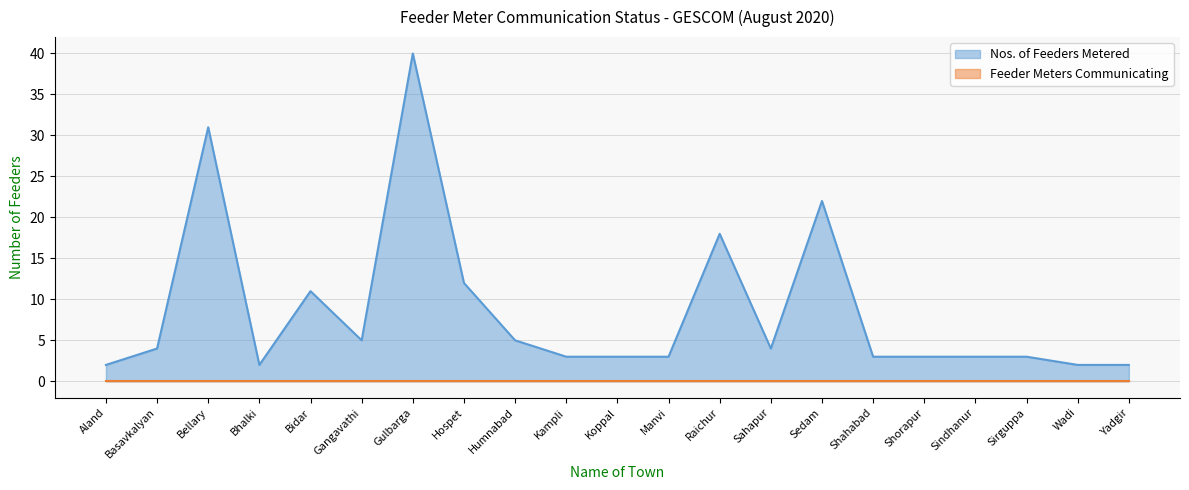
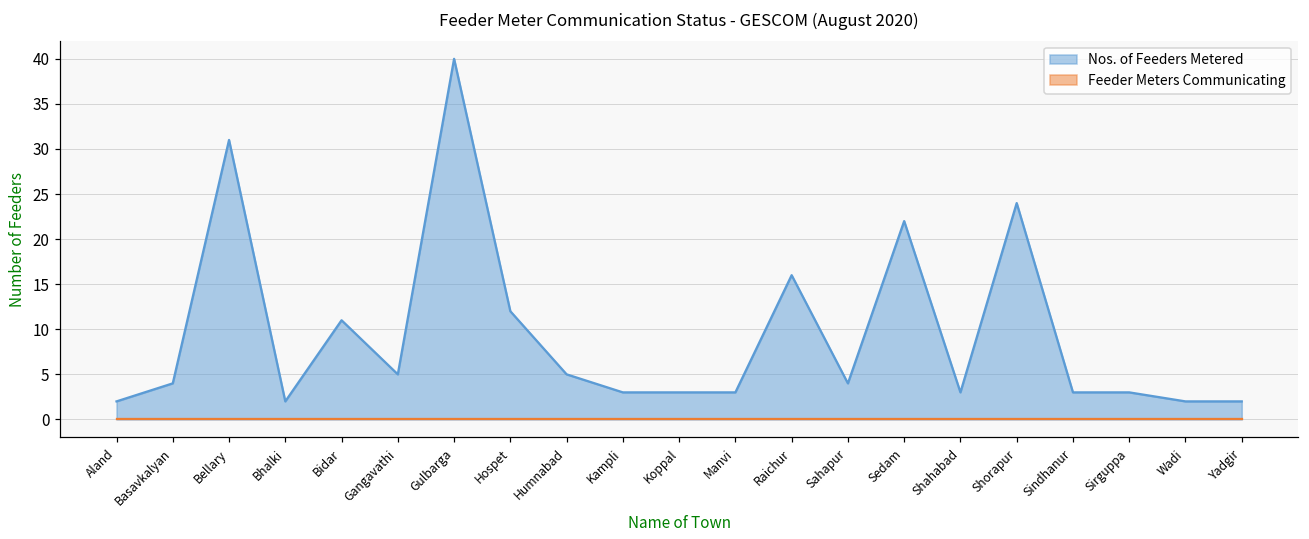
  {
    "Nos. of Feeders Metered": {
      "Aland": 2,
      "Basavkalyan": 4,
      "Bellary": 31,
      "Bhalki": 2,
      "Bidar": 11,
      "Gangavathi": 5,
      "Gulbarga": 40,
      "Hospet": 12,
      "Humnabad": 5,
      "Kampli": 3,
      "Koppal": 3,
      "Manvi": 3,
-     "Raichur": 18,
+     "Raichur": 16,
      "Sahapur": 4,
      "Sedam": 22,
      "Shahabad": 3,
-     "Shorapur": 3,
+     "Shorapur": 24,
      "Sindhanur": 3,
      "Sirguppa": 3,
      "Wadi": 2,
      "Yadgir": 2
    },
    "Feeder Meters Communicating": {
      "Aland": 0,
      "Basavkalyan": 0,
      "Bellary": 0,
      "Bhalki": 0,
      "Bidar": 0,
      "Gangavathi": 0,
      "Gulbarga": 0,
      "Hospet": 0,
      "Humnabad": 0,
      "Kampli": 0,
      "Koppal": 0,
      "Manvi": 0,
      "Raichur": 0,
      "Sahapur": 0,
      "Sedam": 0,
      "Shahabad": 0,
      "Shorapur": 0,
      "Sindhanur": 0,
      "Sirguppa": 0,
      "Wadi": 0,
      "Yadgir": 0
    }
  }
